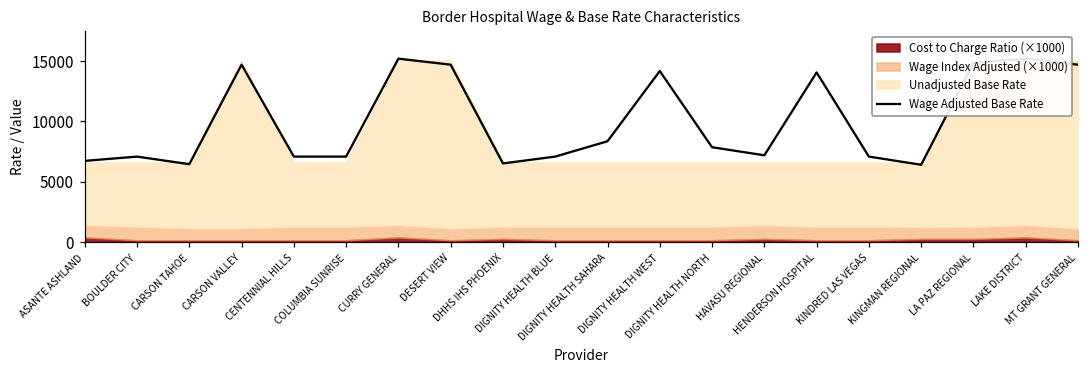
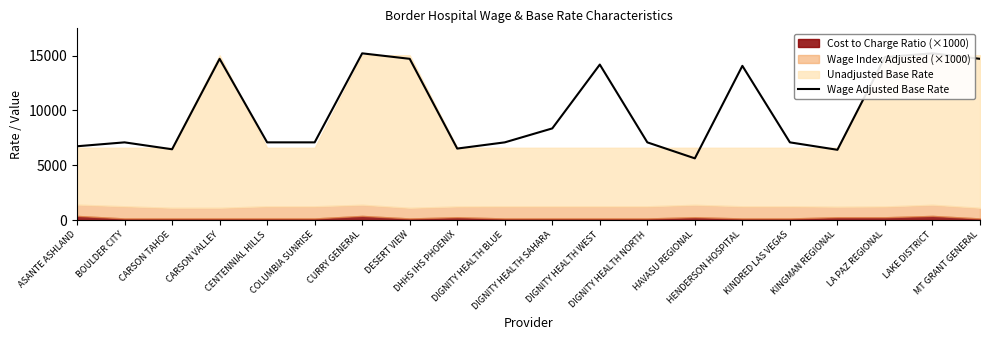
  {
    "Cost to Charge Ratio (×1000)": {
      "ASANTE ASHLAND": 400,
      "CURRY GENERAL": 400,
      "DHHS IHS PHOENIX": 300,
      "HAVASU REGIONAL": 300,
      "KINGMAN REGIONAL": 300,
      "LA PAZ REGIONAL": 300,
      "LAKE DISTRICT": 400
    },
    "Wage Adjusted Base Rate": {
      "BOULDER CITY": 7100,
      "CARSON VALLEY": 14700,
      "CENTENNIAL HILLS": 7100,
      "COLUMBIA SUNRISE": 7100,
      "DESERT VIEW": 14700,
      "DIGNITY HEALTH BLUE": 7100,
      "DIGNITY HEALTH SAHARA": 8400,
      "DIGNITY HEALTH WEST": 14200,
-     "DIGNITY HEALTH NORTH": 7900,
-     "HAVASU REGIONAL": 7200,
+     "DIGNITY HEALTH NORTH": 7100,
+     "HAVASU REGIONAL": 5600,
      "HENDERSON HOSPITAL": 14100,
      "KINDRED LAS VEGAS": 7100,
      "MT GRANT GENERAL": 14700
    },
    "Wage Index Adjusted (×1000)": {
      "ASANTE ASHLAND": 1000,
      "BOULDER CITY": 1100,
      "CARSON TAHOE": 1000,
      "CARSON VALLEY": 1000,
      "CENTENNIAL HILLS": 1100,
      "COLUMBIA SUNRISE": 1100,
      "CURRY GENERAL": 1000,
      "DESERT VIEW": 1000,
      "DHHS IHS PHOENIX": 1000,
      "DIGNITY HEALTH BLUE": 1100,
      "DIGNITY HEALTH SAHARA": 1100,
      "DIGNITY HEALTH WEST": 1100,
      "DIGNITY HEALTH NORTH": 1100,
      "HAVASU REGIONAL": 1100,
      "HENDERSON HOSPITAL": 1100,
      "KINDRED LAS VEGAS": 1100,
      "KINGMAN REGIONAL": 1000,
      "LA PAZ REGIONAL": 1000,
      "LAKE DISTRICT": 1000,
      "MT GRANT GENERAL": 1000
    }
  }
